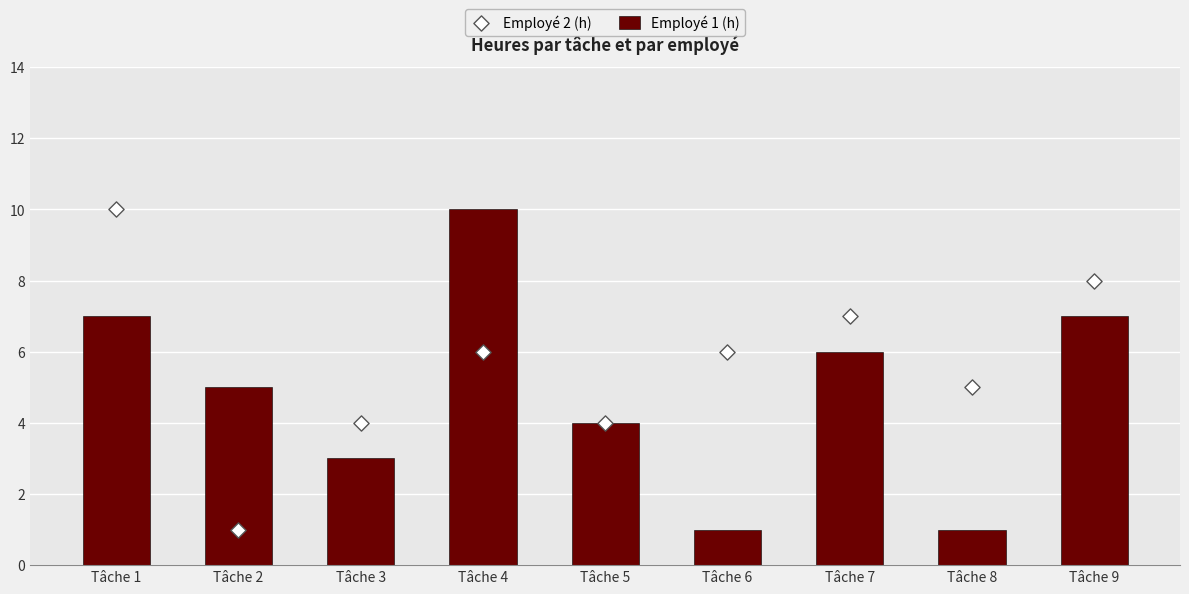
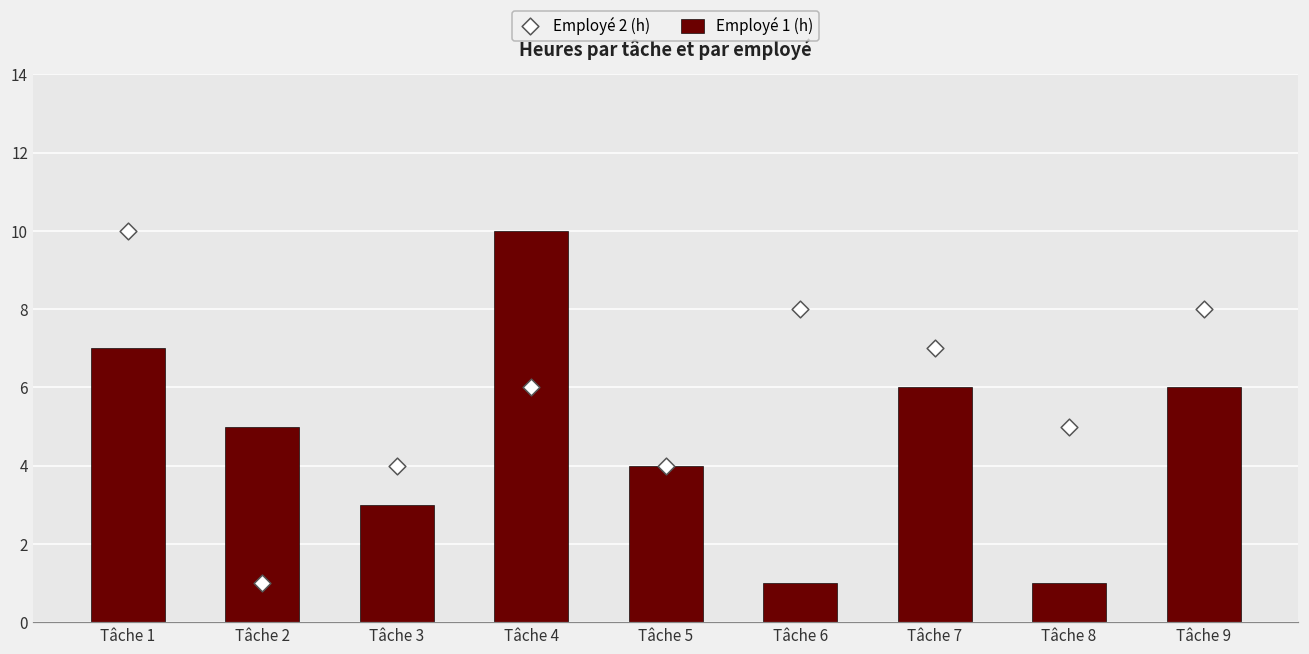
  {
    "Employé 1 (h)": {
      "Tâche 1": 7,
      "Tâche 2": 5,
      "Tâche 3": 3,
      "Tâche 4": 10,
      "Tâche 5": 4,
      "Tâche 6": 1,
      "Tâche 7": 6,
      "Tâche 8": 1,
-     "Tâche 9": 7
+     "Tâche 9": 6
    },
    "Employé 2 (h)": {
-     "Tâche 6": 6
+     "Tâche 6": 8
    }
  }
